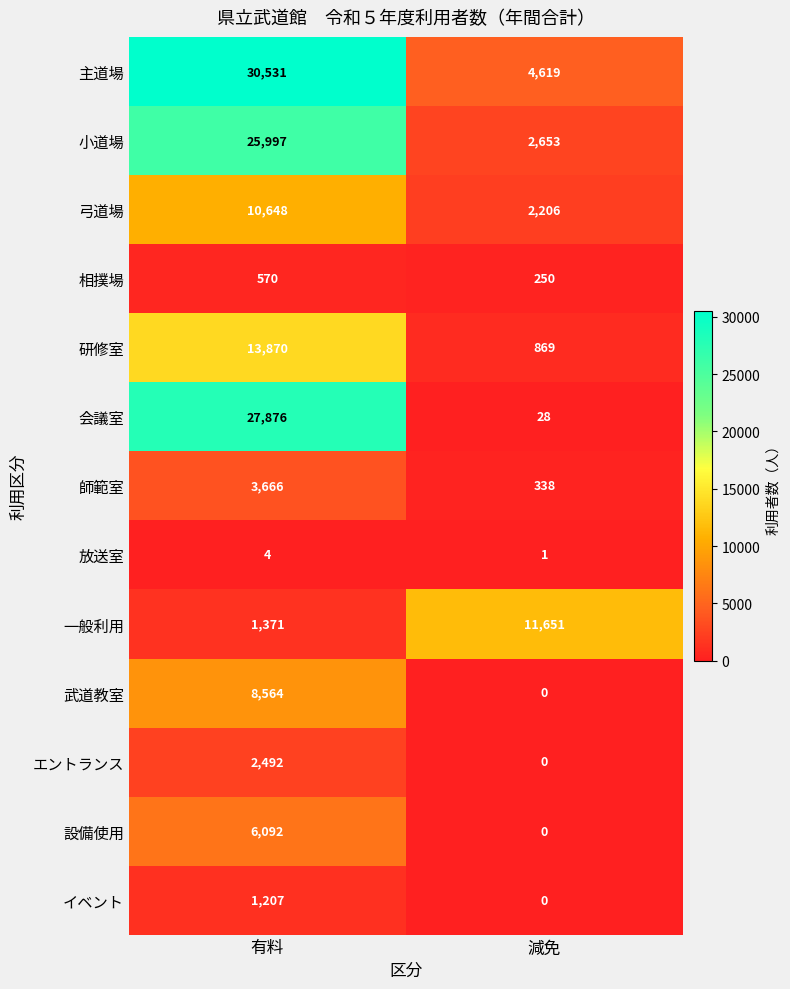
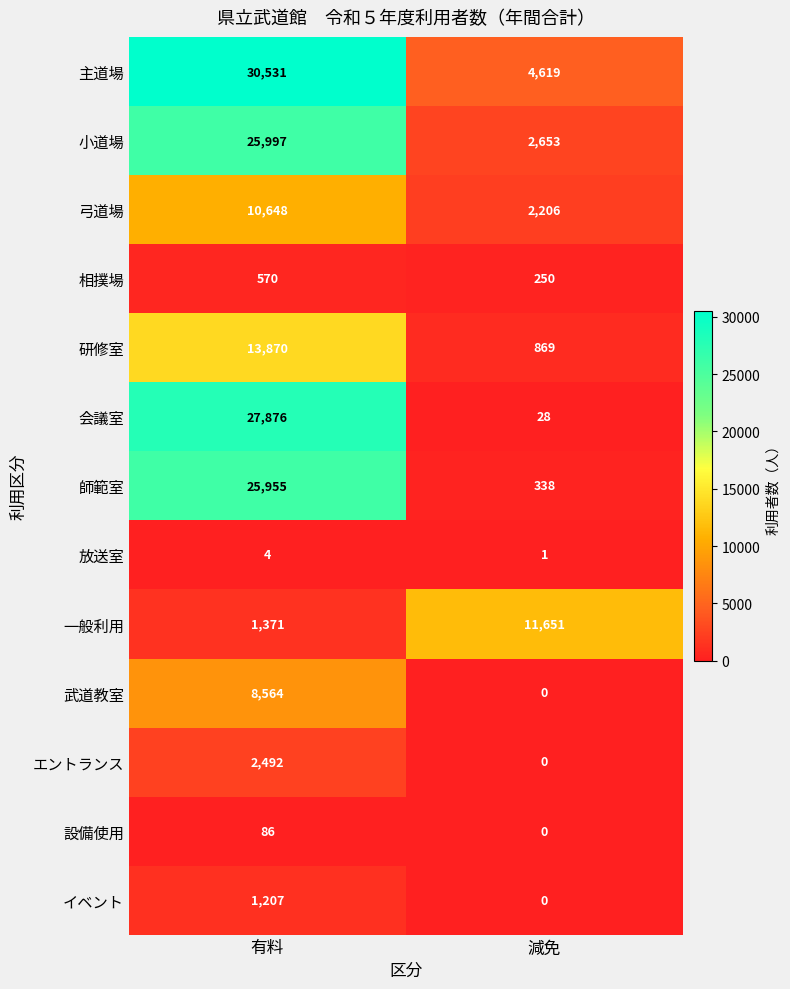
  {
    "主道場": {
      "有料": "30,531",
      "減免": "4,619"
    },
    "小道場": {
      "有料": "25,997",
      "減免": "2,653"
    },
    "弓道場": {
      "有料": "10,648",
      "減免": "2,206"
    },
    "相撲場": {
      "有料": "570",
      "減免": "250"
    },
    "研修室": {
      "有料": "13,870",
      "減免": "869"
    },
    "会議室": {
      "有料": "27,876",
      "減免": "28"
    },
    "師範室": {
-     "有料": "3,666",
+     "有料": "25,955",
      "減免": "338"
    },
    "放送室": {
      "有料": "4",
      "減免": "1"
    },
    "一般利用": {
      "有料": "1,371",
      "減免": "11,651"
    },
    "武道教室": {
      "有料": "8,564",
      "減免": "0"
    },
    "エントランス": {
      "有料": "2,492",
      "減免": "0"
    },
    "設備使用": {
-     "有料": "6,092",
+     "有料": "86",
      "減免": "0"
    },
    "イベント": {
      "有料": "1,207",
      "減免": "0"
    }
  }
